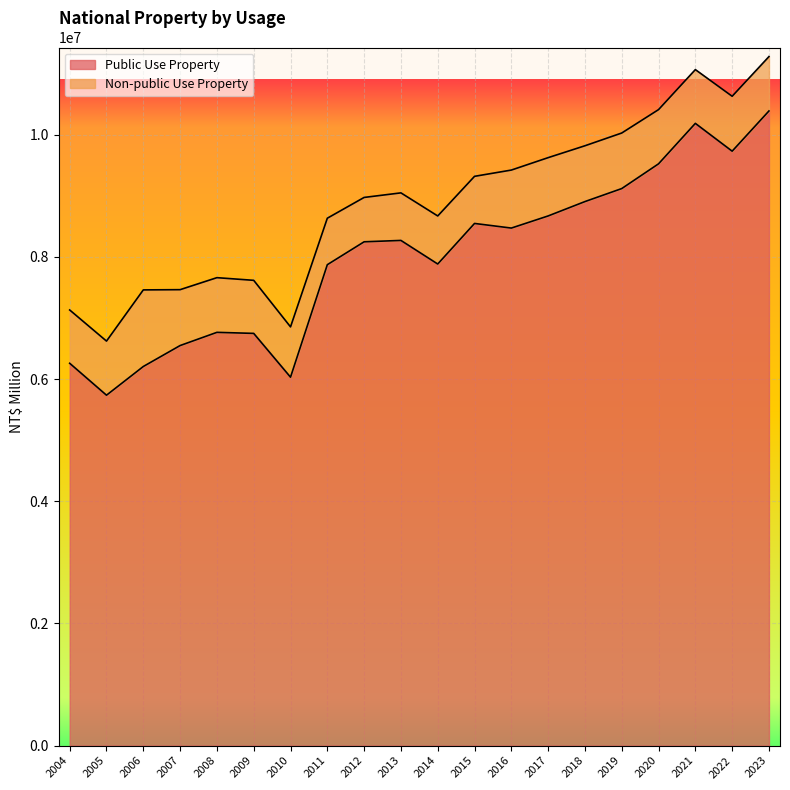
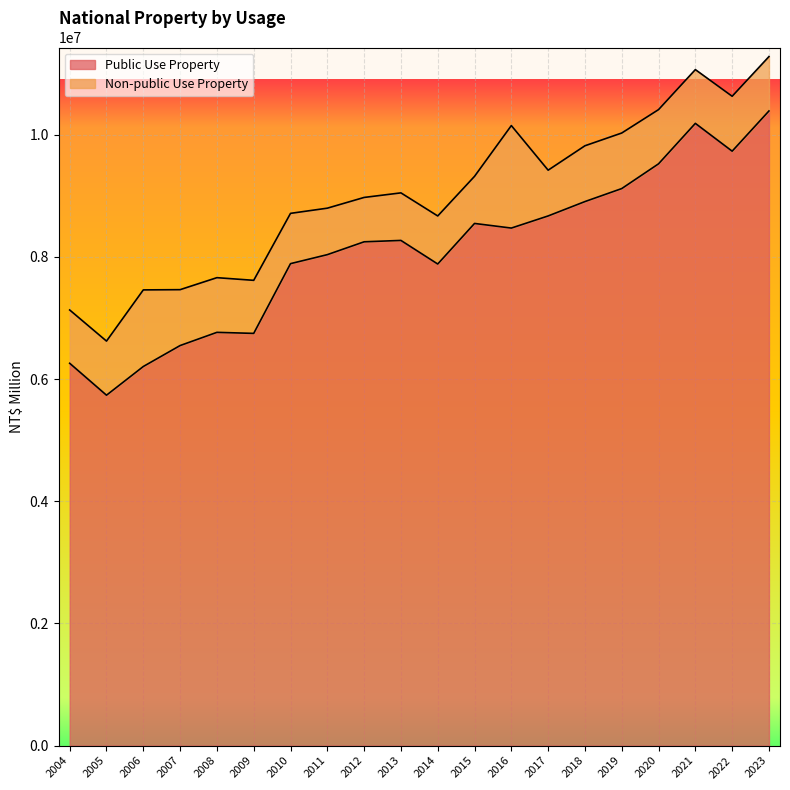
  {
    "Public Use Property": {
      "2004": 6300000,
      "2005": 5700000,
      "2006": 6200000,
      "2007": 6600000,
      "2008": 6800000,
      "2009": 6700000,
-     "2010": 6000000,
-     "2011": 7900000,
+     "2010": 7900000,
+     "2011": 8000000,
      "2012": 8200000,
      "2013": 8300000,
      "2014": 7900000,
      "2015": 8500000,
      "2016": 8500000,
      "2017": 8700000,
      "2018": 8900000,
      "2019": 9100000,
      "2020": 9500000,
      "2021": 10200000,
      "2022": 9700000,
      "2023": 10400000
    },
    "Non-public Use Property": {
      "2004": 900000,
      "2005": 900000,
      "2006": 1300000,
      "2007": 900000,
      "2008": 900000,
      "2009": 900000,
      "2010": 800000,
      "2011": 800000,
      "2012": 700000,
      "2013": 800000,
      "2014": 800000,
      "2015": 800000,
-     "2016": 900000,
-     "2017": 1000000,
+     "2016": 1700000,
+     "2017": 700000,
      "2018": 900000,
      "2019": 900000,
      "2020": 900000,
      "2021": 900000,
      "2022": 900000,
      "2023": 900000
    }
  }
